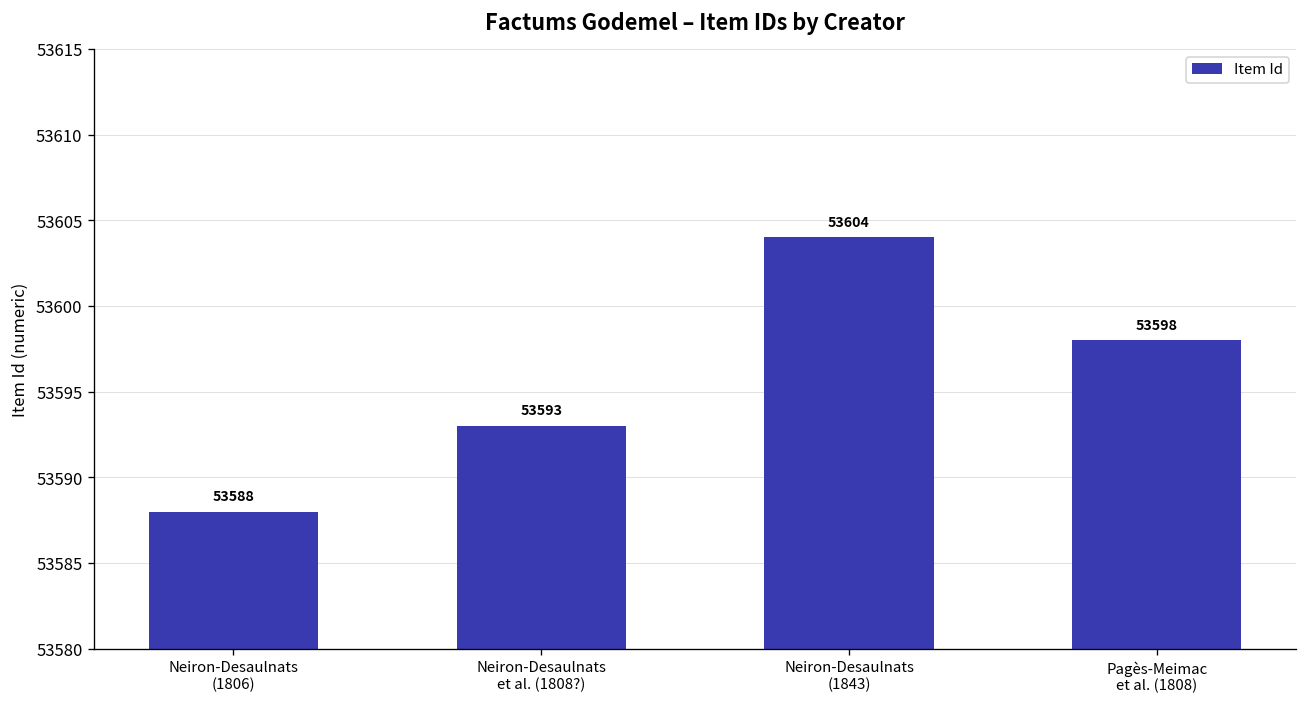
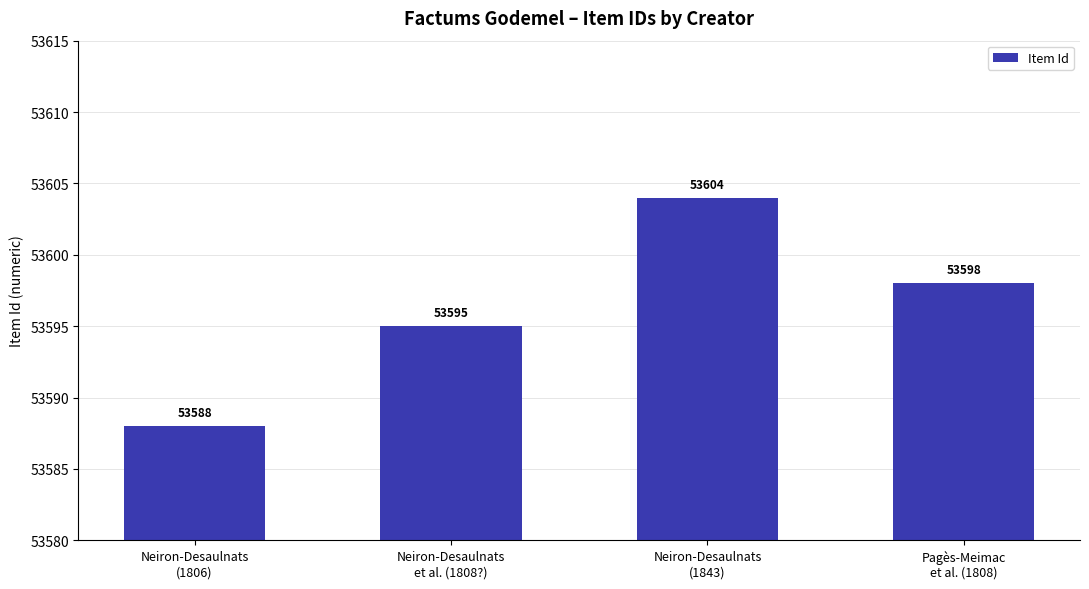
  {
    "Neiron-Desaulnats (1806)": 53588,
-   "Neiron-Desaulnats et al. (1808?)": 53593,
+   "Neiron-Desaulnats et al. (1808?)": 53595,
    "Neiron-Desaulnats (1843)": 53604,
    "Pagès-Meimac et al. (1808)": 53598
  }
